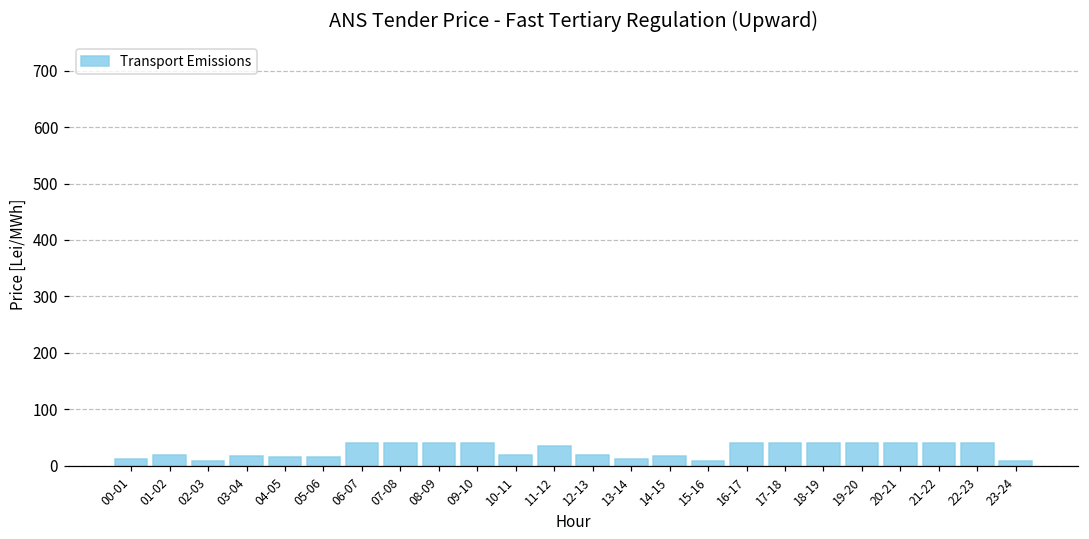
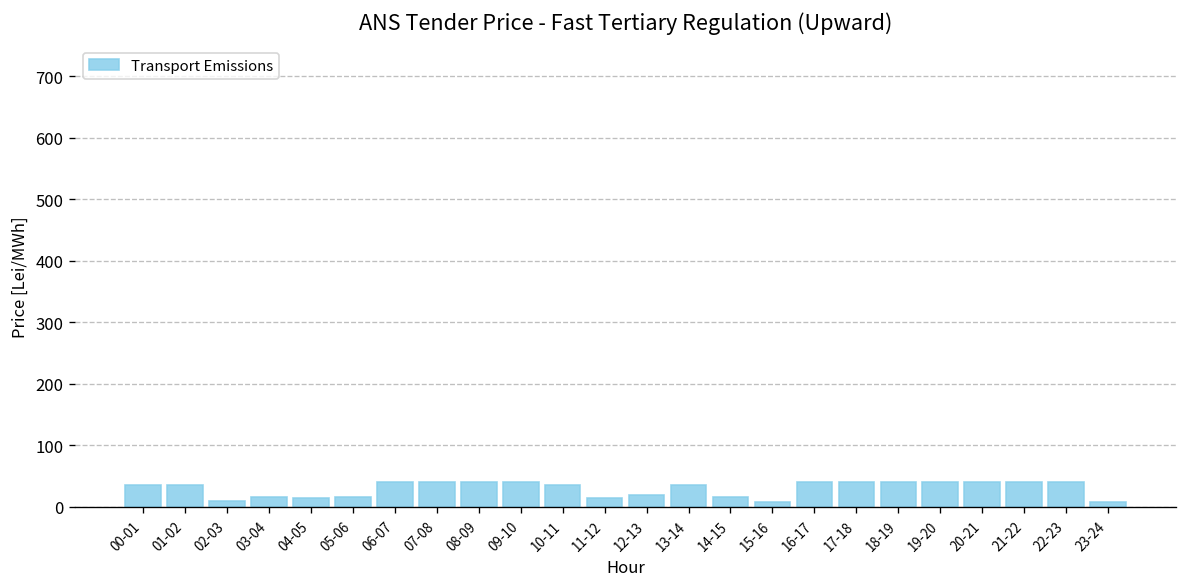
  {
-   "00-01": 10,
-   "01-02": 20,
+   "00-01": 40,
+   "01-02": 40,
    "02-03": 10,
    "03-04": 20,
    "04-05": 20,
    "05-06": 20,
    "06-07": 40,
    "07-08": 40,
    "08-09": 40,
    "09-10": 40,
-   "10-11": 20,
-   "11-12": 40,
+   "10-11": 40,
+   "11-12": 20,
    "12-13": 20,
-   "13-14": 10,
+   "13-14": 40,
    "14-15": 20,
    "15-16": 10,
    "16-17": 40,
    "17-18": 40,
    "18-19": 40,
    "19-20": 40,
    "20-21": 40,
    "21-22": 40,
    "22-23": 40,
    "23-24": 10
  }
